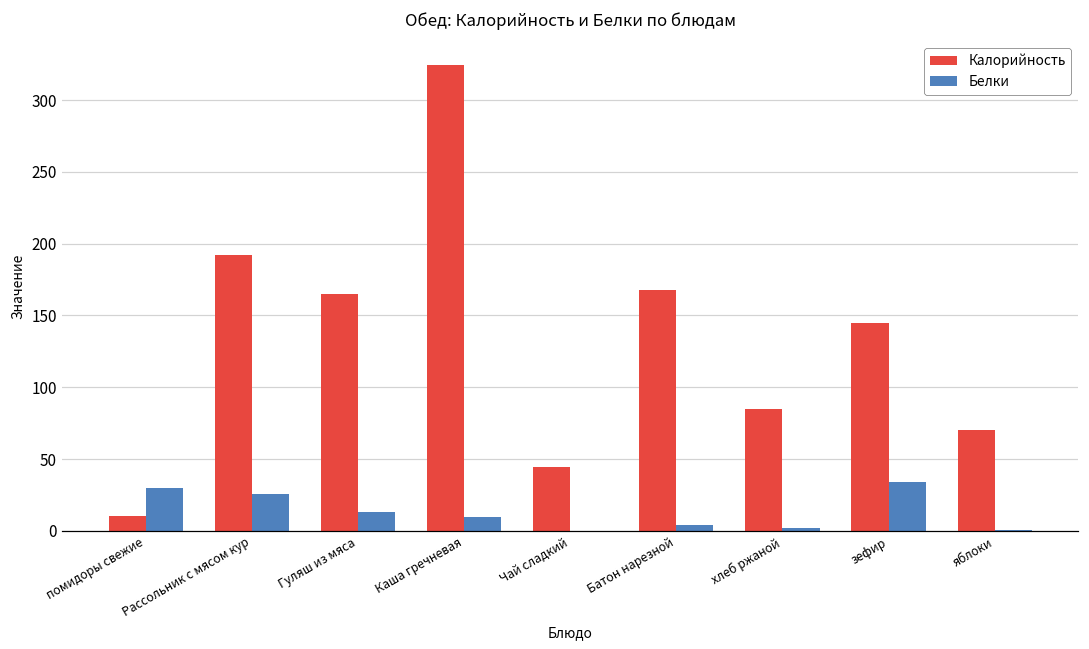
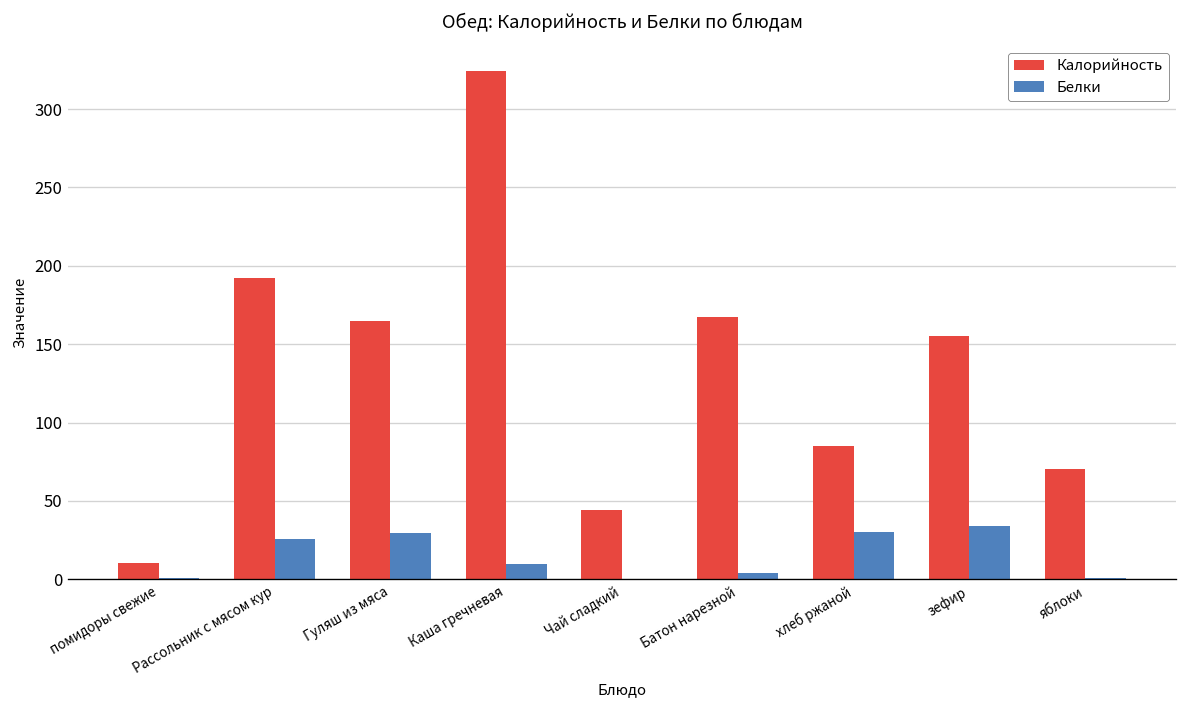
  {
    "Калорийность": {
      "помидоры свежие": 10,
      "Рассольник с мясом кур": 192,
      "Гуляш из мяса": 165,
      "Каша гречневая": 325,
      "Чай сладкий": 44,
      "Батон нарезной": 168,
      "хлеб ржаной": 85,
-     "зефир": 145,
+     "зефир": 155,
      "яблоки": 71
    },
    "Белки": {
-     "помидоры свежие": 30,
+     "помидоры свежие": 1,
      "Рассольник с мясом кур": 26,
-     "Гуляш из мяса": 13,
+     "Гуляш из мяса": 30,
      "Каша гречневая": 10,
      "Батон нарезной": 4,
-     "хлеб ржаной": 2,
+     "хлеб ржаной": 30,
      "зефир": 34
    }
  }
